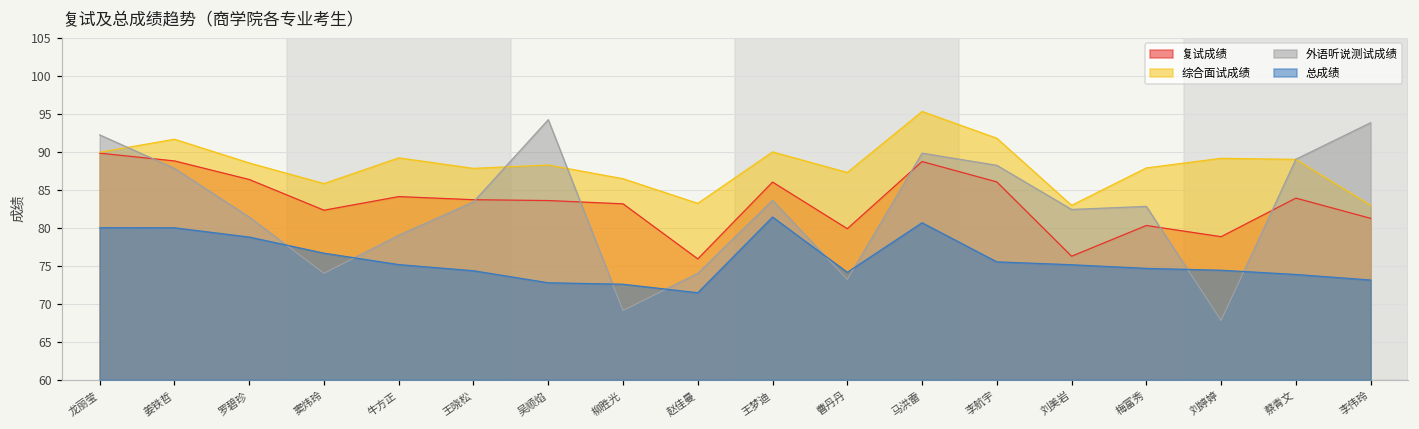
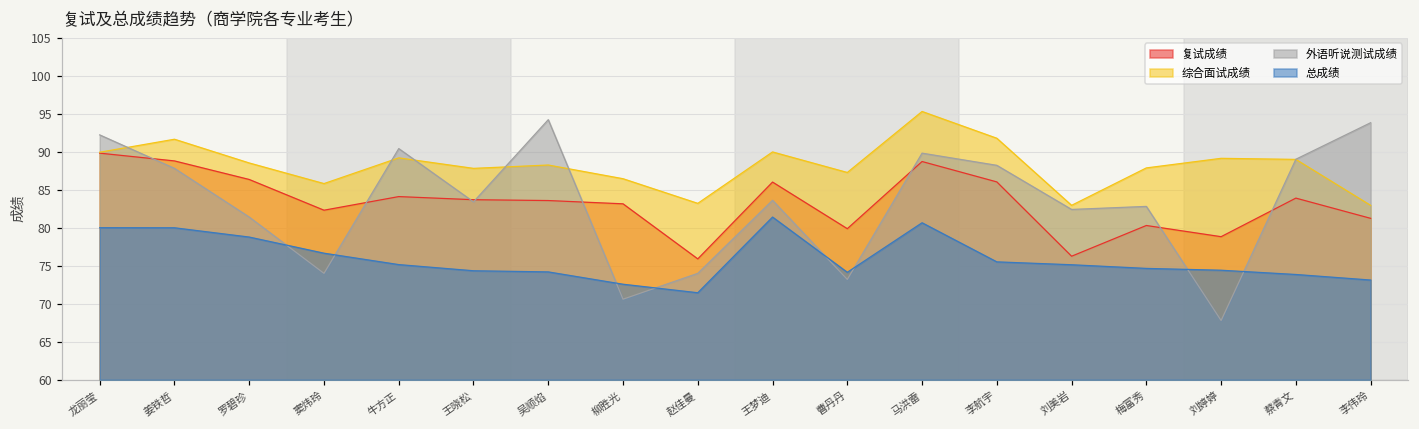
  {
    "复试成绩": {
      "姜铁哲": 89,
      "罗碧珍": 86,
      "窦炜玲": 82,
      "牛方正": 84,
      "吴顺焰": 84,
      "柳胜光": 83,
      "赵佳曼": 76,
      "王梦迪": 86,
      "曹丹丹": 80,
      "马洪雷": 89,
      "李航宇": 86,
      "刘美岩": 76,
      "梅富秀": 80,
      "刘婷婷": 79,
      "蔡青文": 84,
      "李伟玲": 81
    },
    "综合面试成绩": {
      "姜铁哲": 92,
      "罗碧珍": 89,
      "窦炜玲": 86,
      "牛方正": 89,
      "王晓松": 88,
      "吴顺焰": 88,
      "柳胜光": 86,
      "赵佳曼": 83,
      "王梦迪": 90,
      "曹丹丹": 87,
      "马洪雷": 95,
      "李航宇": 92,
      "刘美岩": 83,
      "梅富秀": 88,
      "刘婷婷": 89,
      "李伟玲": 83
    },
    "外语听说测试成绩": {
      "龙丽莹": 92,
      "姜铁哲": 88,
      "罗碧珍": 81,
      "窦炜玲": 74,
-     "牛方正": 79,
+     "牛方正": 90,
      "吴顺焰": 94,
-     "柳胜光": 69,
+     "柳胜光": 71,
      "赵佳曼": 74,
      "王梦迪": 84,
      "曹丹丹": 73,
      "马洪雷": 90,
      "李航宇": 88,
      "刘美岩": 82,
      "梅富秀": 83,
      "刘婷婷": 68,
      "李伟玲": 94
    },
    "总成绩": {
      "龙丽莹": 80,
      "姜铁哲": 80,
      "罗碧珍": 79,
      "窦炜玲": 77,
      "牛方正": 75,
      "王晓松": 74,
-     "吴顺焰": 73,
+     "吴顺焰": 74,
      "柳胜光": 73,
      "赵佳曼": 71,
      "王梦迪": 81,
      "曹丹丹": 74,
      "马洪雷": 81,
      "李航宇": 76,
      "刘美岩": 75,
      "梅富秀": 75,
      "刘婷婷": 74,
      "蔡青文": 74,
      "李伟玲": 73
    }
  }
